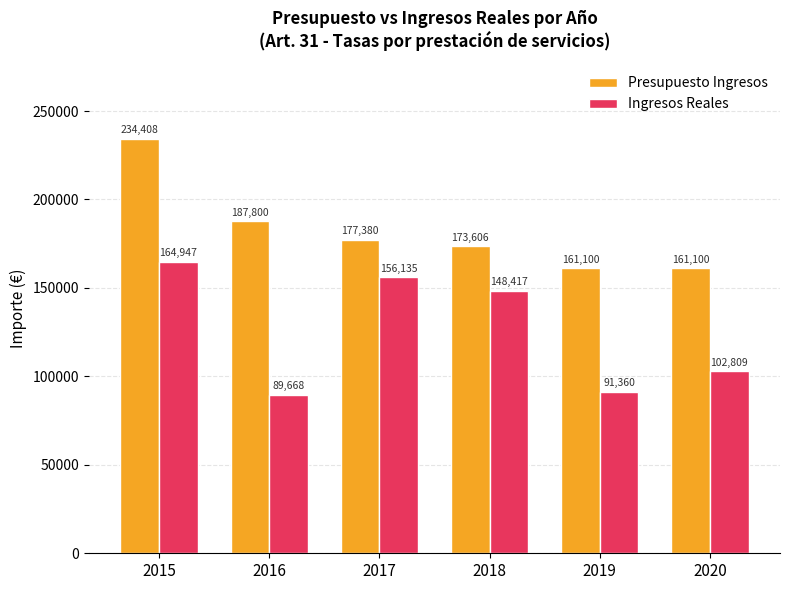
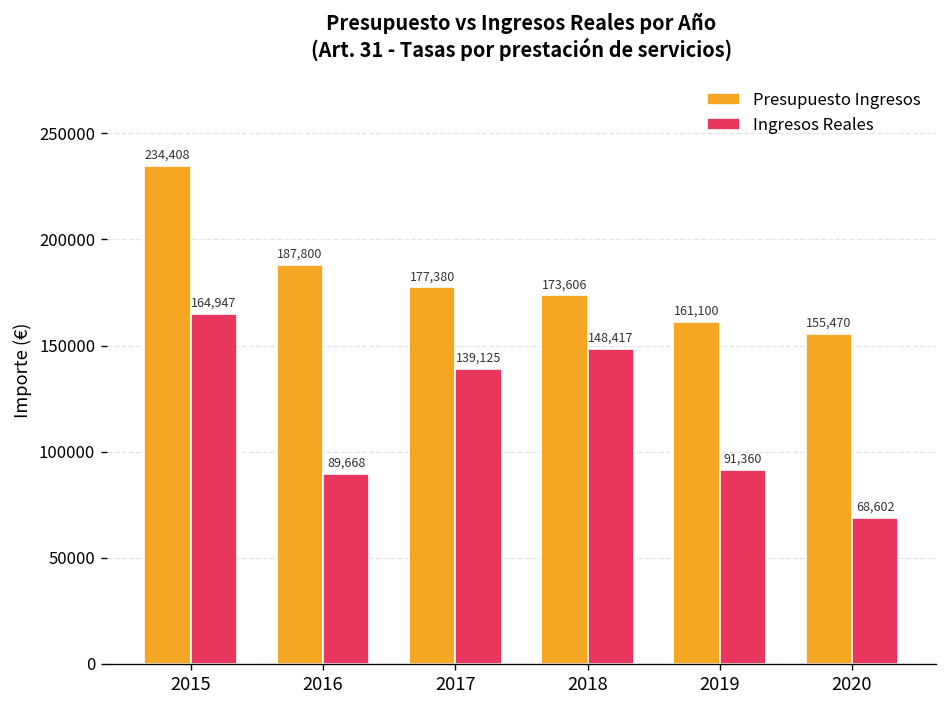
  {
    "Presupuesto Ingresos": {
      "2015": "234,408",
      "2016": "187,800",
      "2017": "177,380",
      "2018": "173,606",
      "2019": "161,100",
-     "2020": "161,100"
+     "2020": "155,470"
    },
    "Ingresos Reales": {
      "2015": "164,947",
      "2016": "89,668",
-     "2017": "156,135",
+     "2017": "139,125",
      "2018": "148,417",
      "2019": "91,360",
-     "2020": "102,809"
+     "2020": "68,602"
    }
  }
